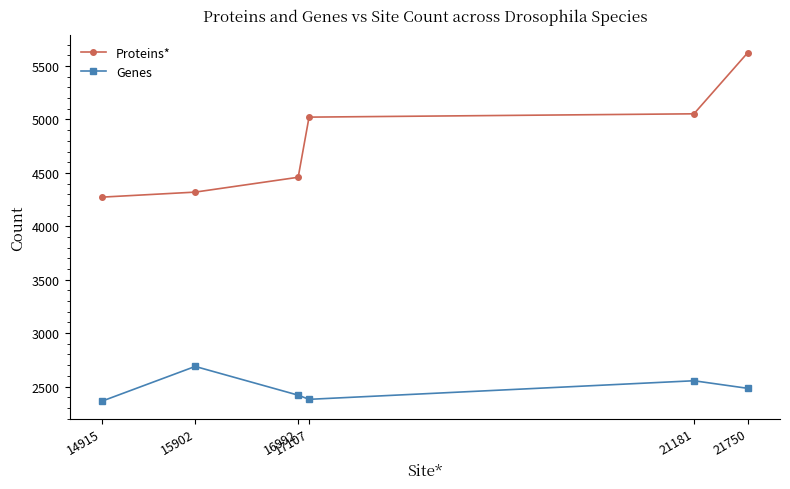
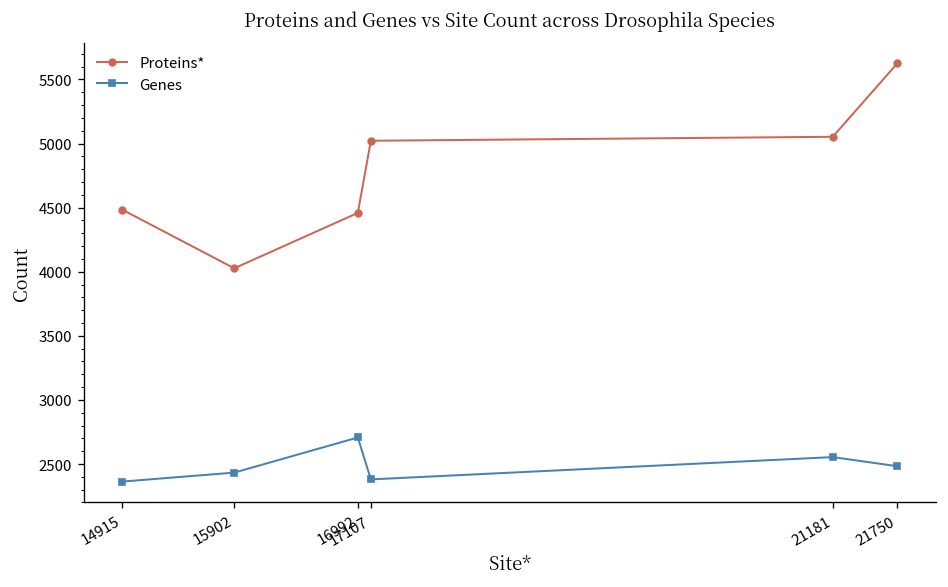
  {
    "Proteins*": {
-     "14915": 4270,
-     "15902": 4320,
+     "14915": 4480,
+     "15902": 4030,
      "16992": 4460,
      "17107": 5020,
      "21181": 5050,
      "21750": 5630
    },
    "Genes": {
      "14915": 2360,
-     "15902": 2690,
-     "16992": 2420,
+     "15902": 2430,
+     "16992": 2710,
      "17107": 2380,
      "21181": 2550,
      "21750": 2480
    }
  }
